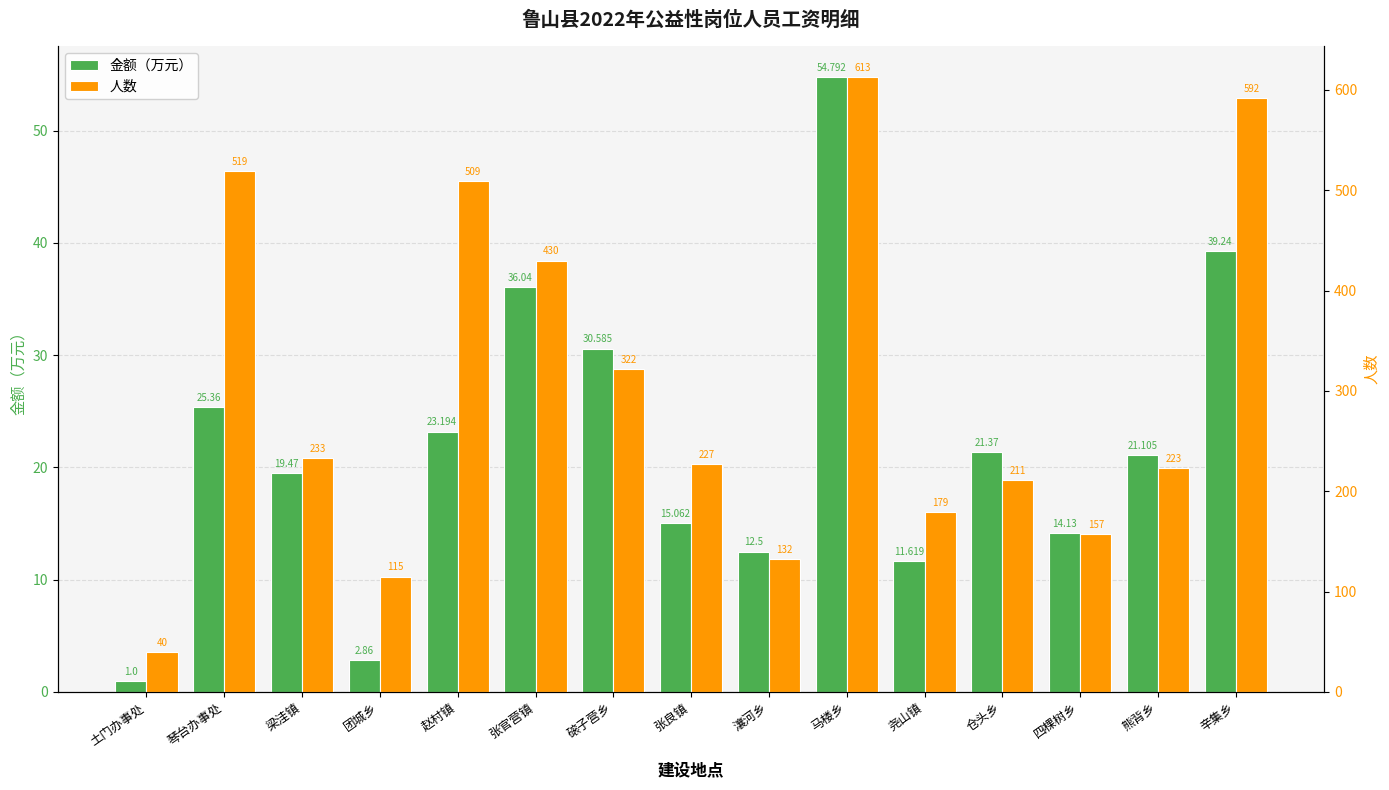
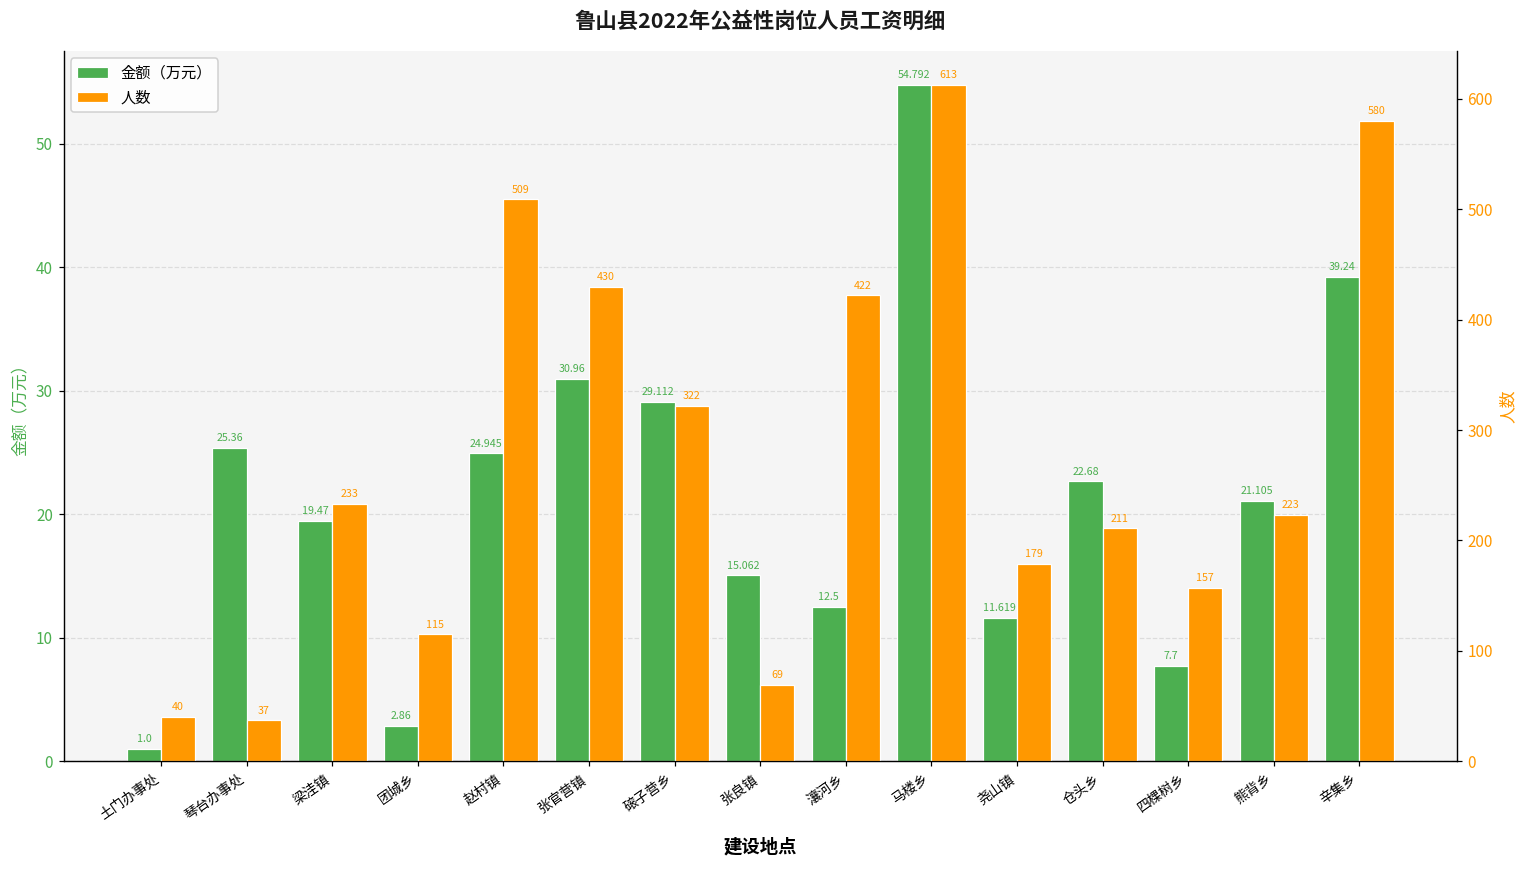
  {
    "金额（万元）": {
      "土门办事处": 1.0,
      "琴台办事处": 25.36,
      "梁洼镇": 19.47,
      "团城乡": 2.86,
-     "赵村镇": 23.194,
-     "张官营镇": 36.04,
-     "磙子营乡": 30.585,
+     "赵村镇": 24.945,
+     "张官营镇": 30.96,
+     "磙子营乡": 29.112,
      "张良镇": 15.062,
      "瀼河乡": 12.5,
      "马楼乡": 54.792,
      "尧山镇": 11.619,
-     "仓头乡": 21.37,
-     "四棵树乡": 14.13,
+     "仓头乡": 22.68,
+     "四棵树乡": 7.7,
      "熊背乡": 21.105,
      "辛集乡": 39.24
    },
    "人数": {
      "土门办事处": 40,
-     "琴台办事处": 519,
+     "琴台办事处": 37,
      "梁洼镇": 233,
      "团城乡": 115,
      "赵村镇": 509,
      "张官营镇": 430,
      "磙子营乡": 322,
-     "张良镇": 227,
-     "瀼河乡": 132,
+     "张良镇": 69,
+     "瀼河乡": 422,
      "马楼乡": 613,
      "尧山镇": 179,
      "仓头乡": 211,
      "四棵树乡": 157,
      "熊背乡": 223,
-     "辛集乡": 592
+     "辛集乡": 580
    }
  }
